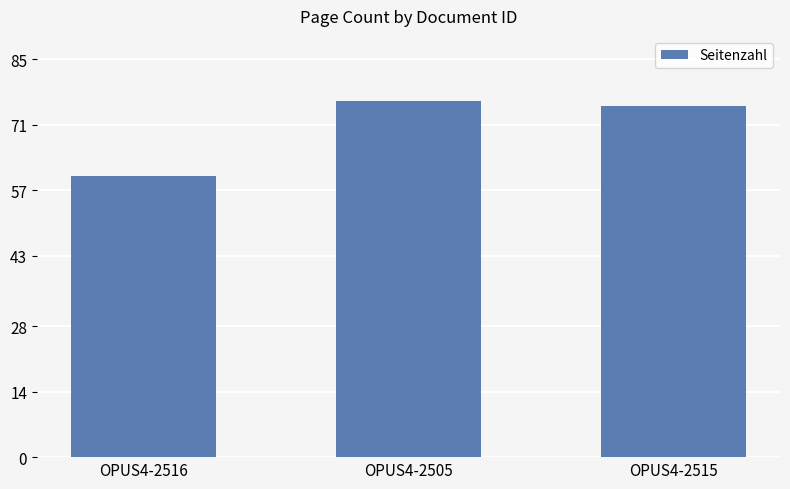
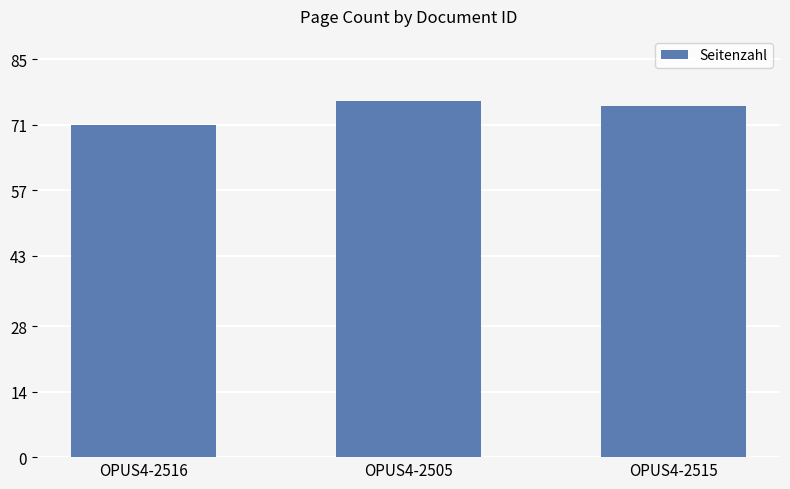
  {
-   "OPUS4-2516": 60,
+   "OPUS4-2516": 71,
    "OPUS4-2505": 76,
    "OPUS4-2515": 75
  }
